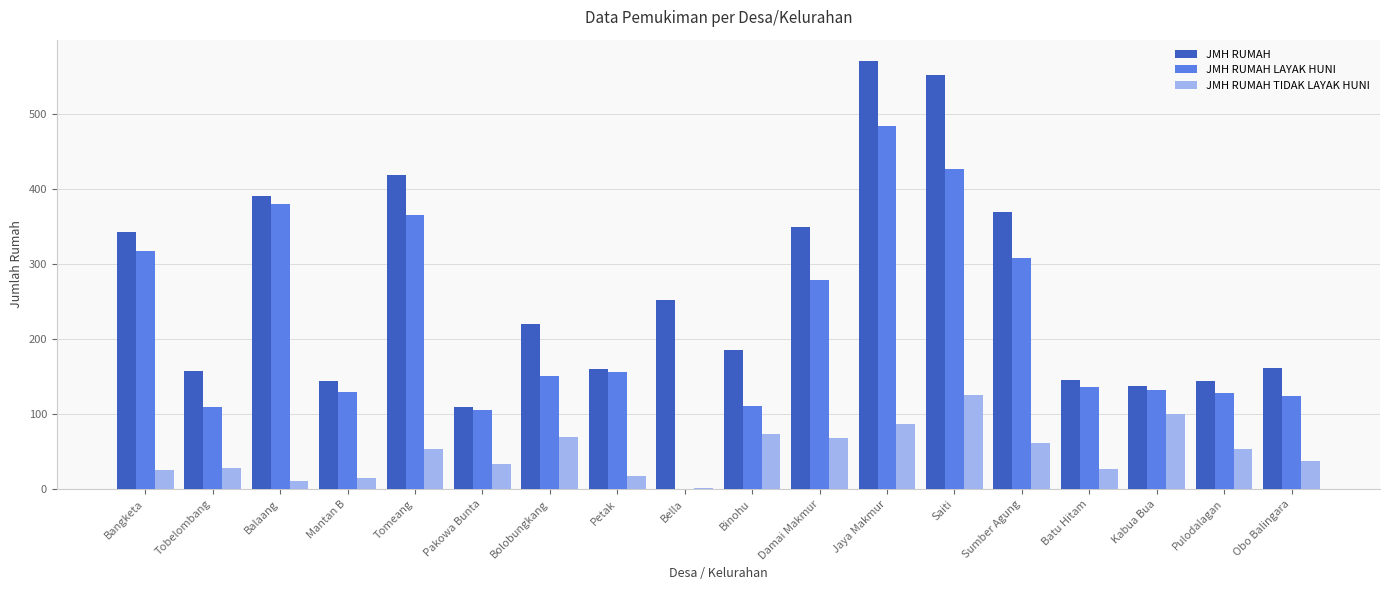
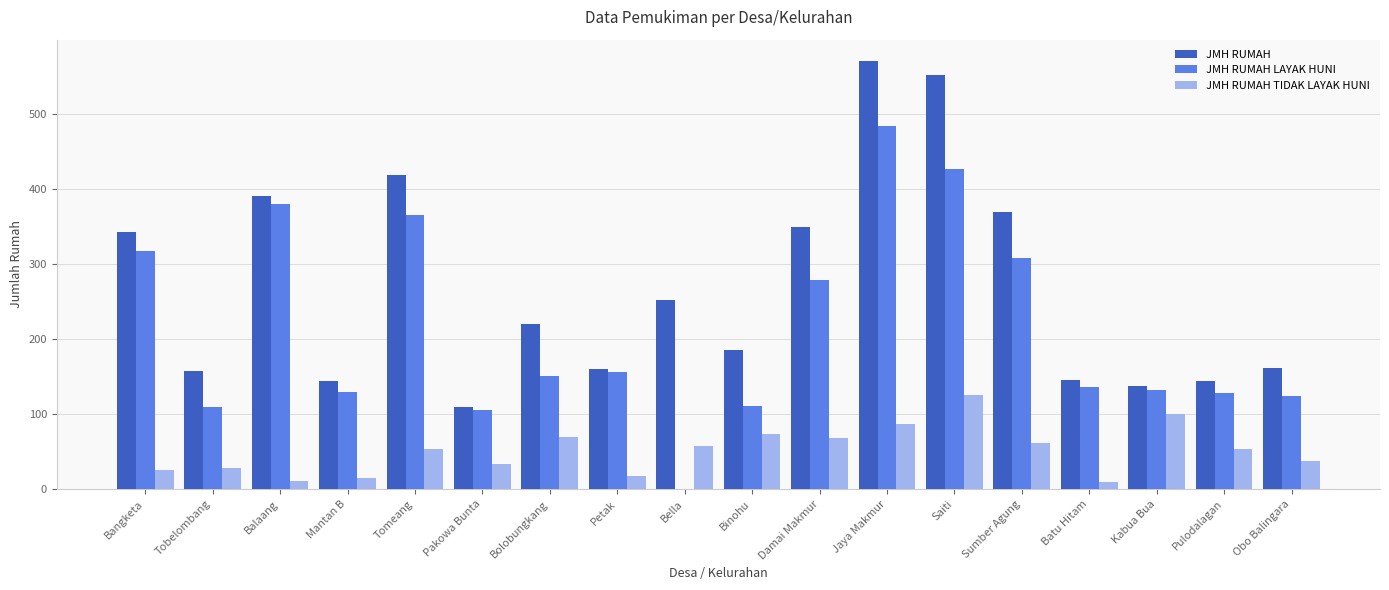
  {
    "JMH RUMAH TIDAK LAYAK HUNI": {
      "Bangketa": 30,
      "Tobelombang": 30,
      "Balaang": 10,
      "Mantan B": 20,
      "Tomeang": 50,
      "Pakowa Bunta": 30,
      "Bolobungkang": 70,
      "Petak": 20,
-     "Bella": 0,
+     "Bella": 60,
      "Binohu": 70,
      "Damai Makmur": 70,
      "Jaya Makmur": 90,
      "Saiti": 130,
      "Sumber Agung": 60,
-     "Batu Hitam": 30,
+     "Batu Hitam": 10,
      "Kabua Bua": 100,
      "Pulodalagan": 50,
      "Obo Balingara": 40
    }
  }
